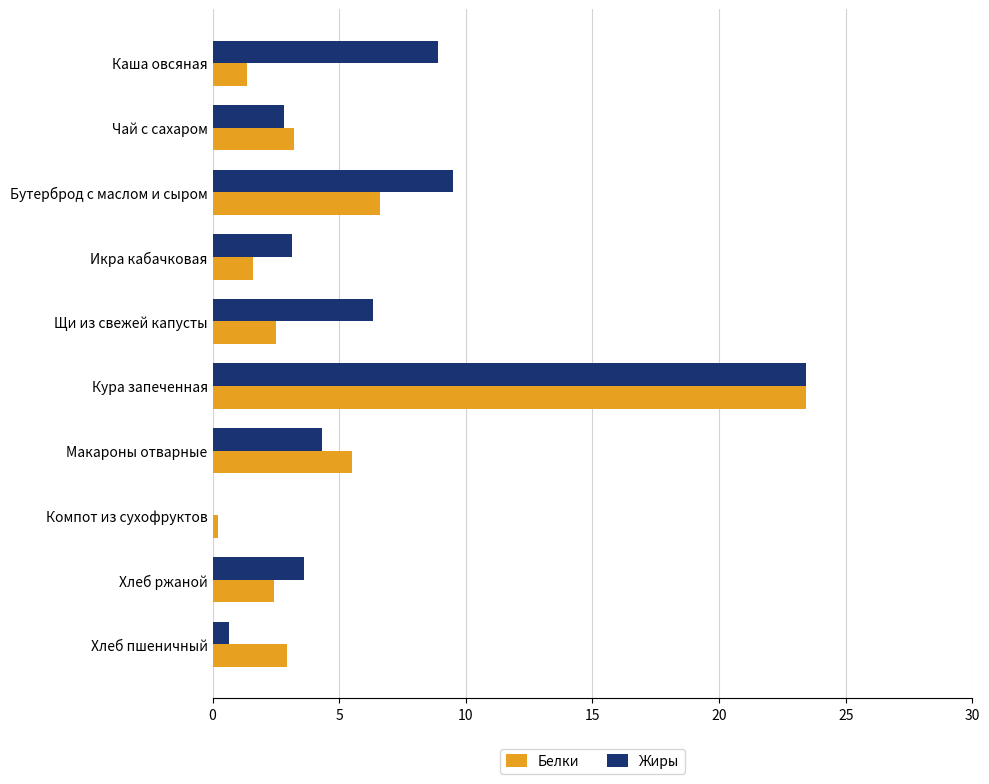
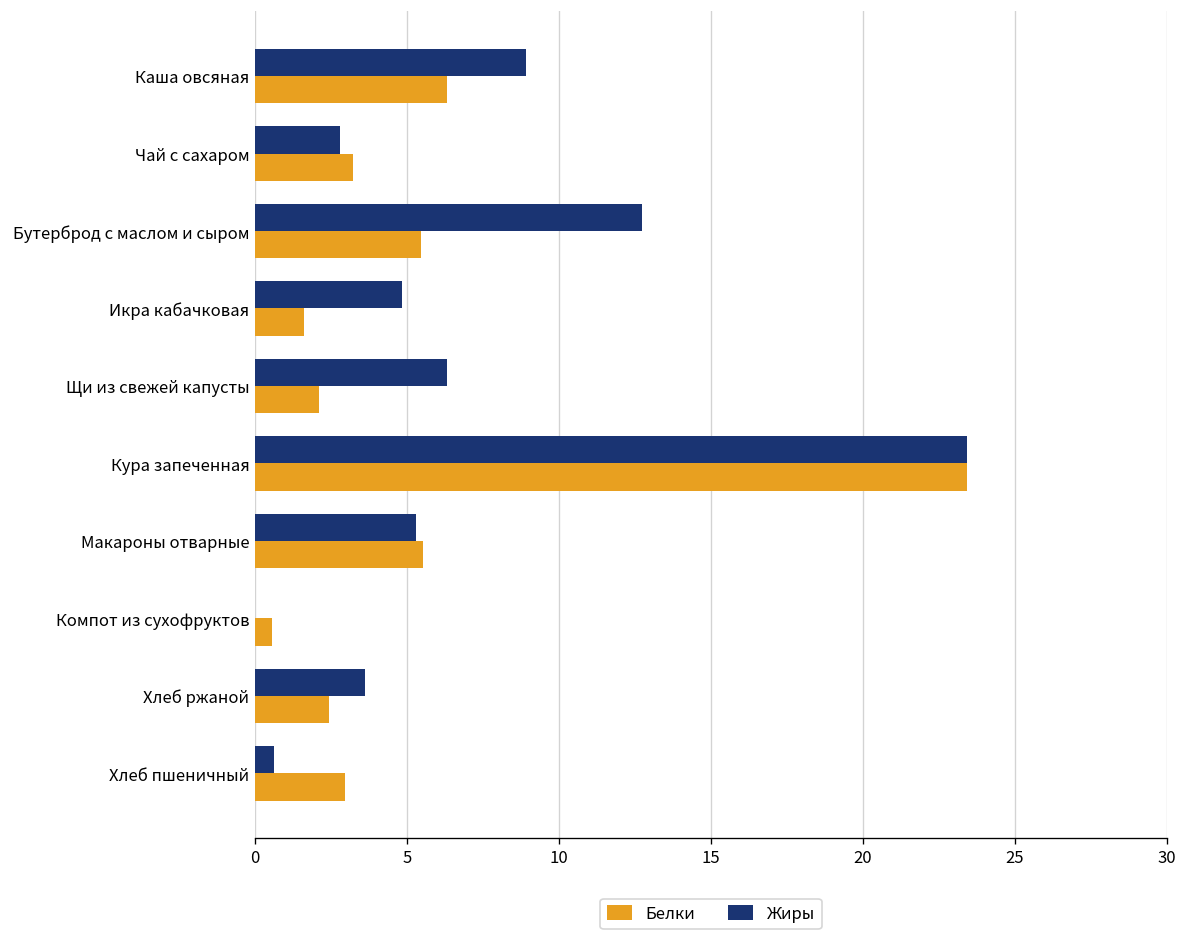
  {
    "Белки": {
-     "Каша овсяная": 1.3,
+     "Каша овсяная": 6.3,
      "Чай с сахаром": 3.2,
-     "Бутерброд с маслом и сыром": 6.6,
+     "Бутерброд с маслом и сыром": 5.5,
      "Икра кабачковая": 1.6,
-     "Щи из свежей капусты": 2.5,
+     "Щи из свежей капусты": 2.1,
      "Кура запеченная": 23.4,
      "Макароны отварные": 5.5,
-     "Компот из сухофруктов": 0.2,
+     "Компот из сухофруктов": 0.6,
      "Хлеб ржаной": 2.4,
      "Хлеб пшеничный": 3.0
    },
    "Жиры": {
      "Каша овсяная": 8.9,
      "Чай с сахаром": 2.8,
-     "Бутерброд с маслом и сыром": 9.5,
-     "Икра кабачковая": 3.1,
+     "Бутерброд с маслом и сыром": 12.7,
+     "Икра кабачковая": 4.8,
      "Щи из свежей капусты": 6.3,
      "Кура запеченная": 23.4,
-     "Макароны отварные": 4.3,
+     "Макароны отварные": 5.3,
      "Компот из сухофруктов": 0.0,
      "Хлеб ржаной": 3.6,
      "Хлеб пшеничный": 0.6
    }
  }
